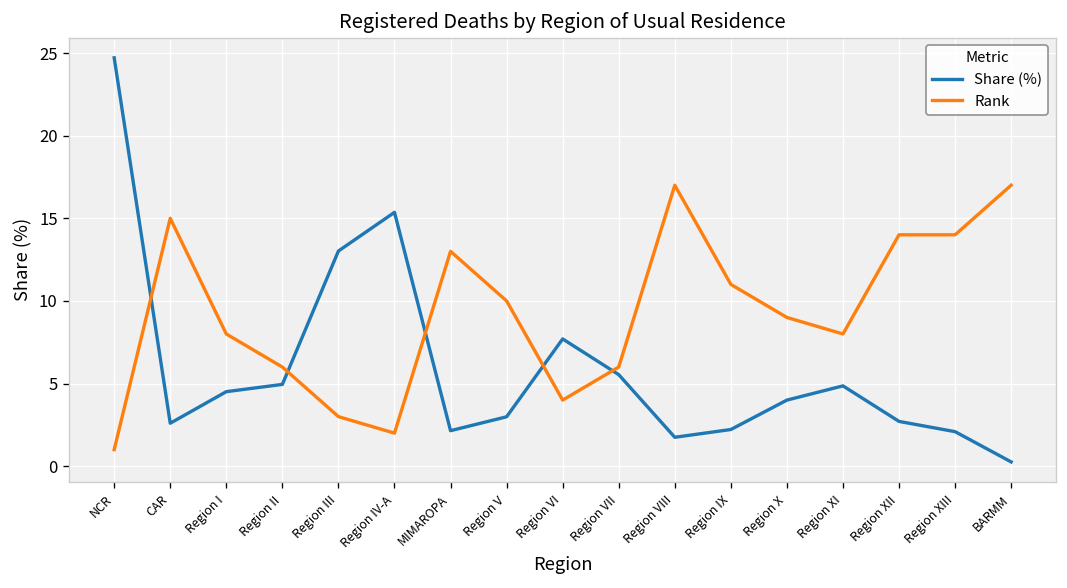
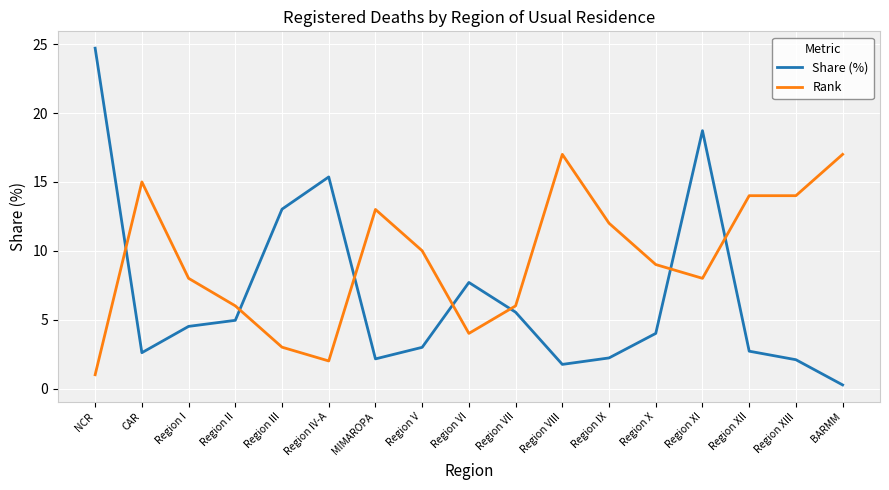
  {
    "Share (%)": {
      "NCR": 24.7,
      "CAR": 2.6,
      "Region I": 4.5,
      "Region II": 5.0,
      "Region III": 13.0,
      "Region IV-A": 15.4,
      "MIMAROPA": 2.2,
      "Region V": 3.0,
      "Region VI": 7.7,
      "Region VII": 5.5,
      "Region VIII": 1.8,
      "Region IX": 2.2,
      "Region X": 4.0,
-     "Region XI": 4.9,
+     "Region XI": 18.7,
      "Region XII": 2.7,
      "Region XIII": 2.1,
      "BARMM": 0.3
    },
    "Rank": {
      "NCR": 1,
      "CAR": 15,
      "Region I": 8,
      "Region II": 6,
      "Region III": 3,
      "Region IV-A": 2,
      "MIMAROPA": 13,
      "Region V": 10,
      "Region VI": 4,
      "Region VII": 6,
      "Region VIII": 17,
-     "Region IX": 11,
+     "Region IX": 12,
      "Region X": 9,
      "Region XI": 8,
      "Region XII": 14,
      "Region XIII": 14,
      "BARMM": 17
    }
  }
